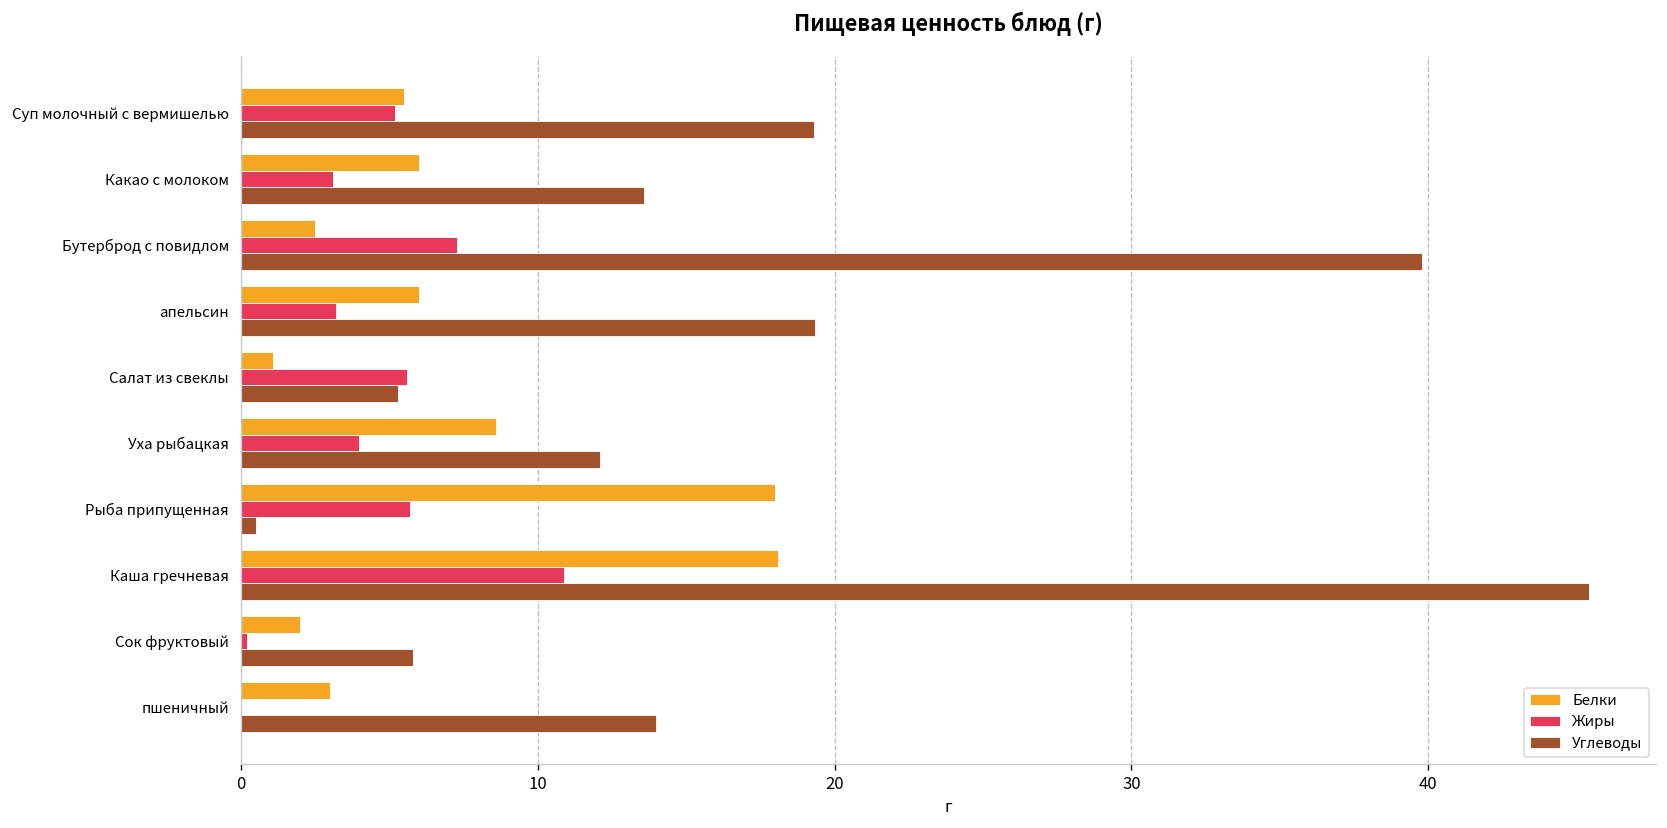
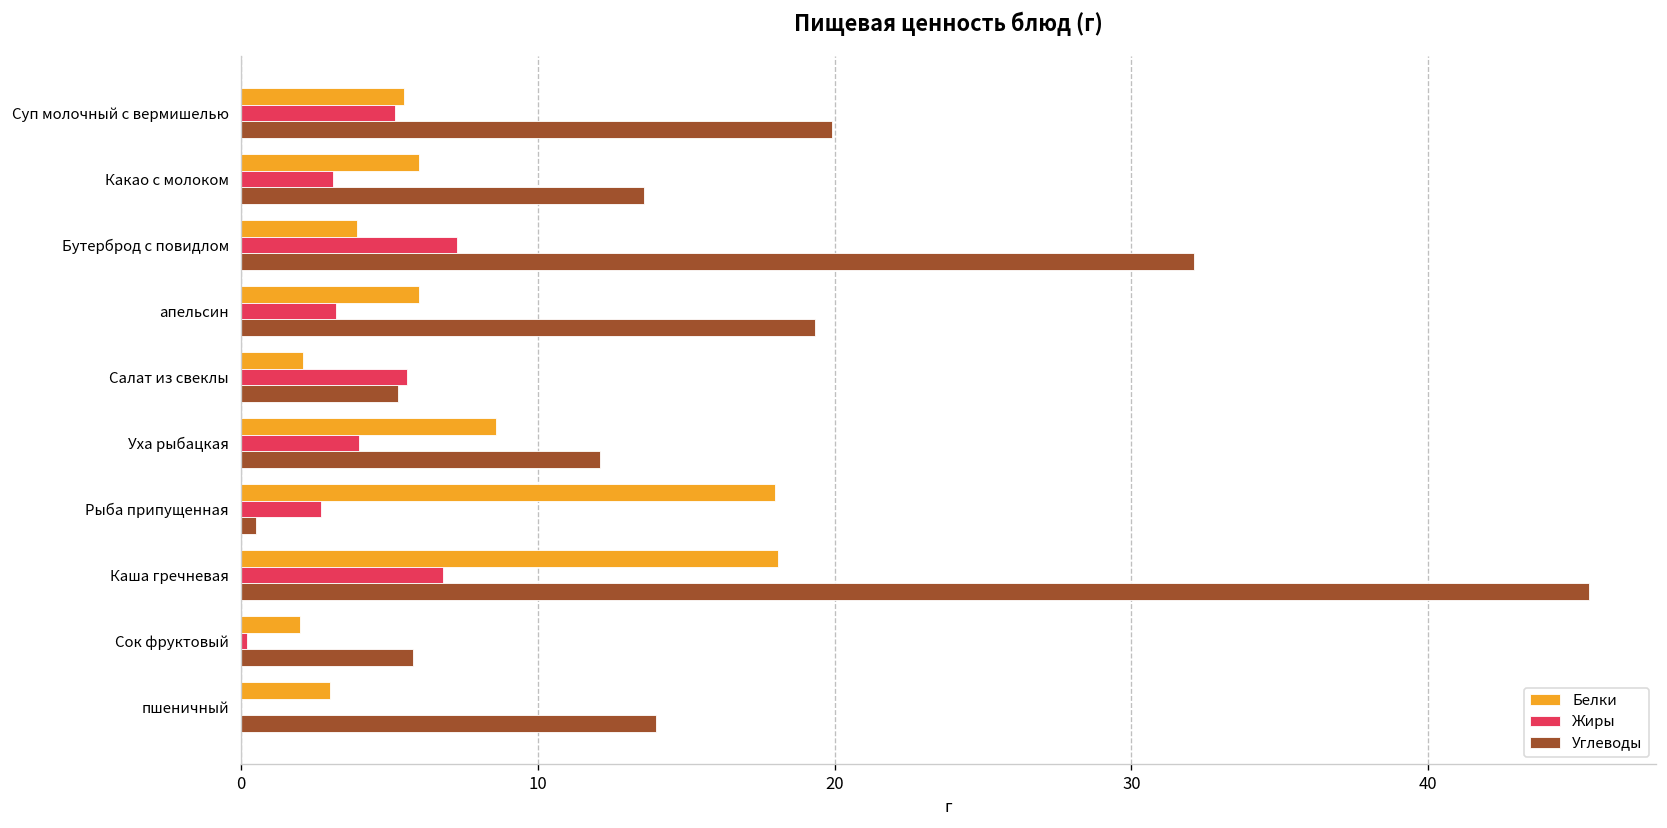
  {
    "Белки": {
      "Суп молочный с вермишелью": 5.5,
      "Какао с молоком": 6.0,
-     "Бутерброд с повидлом": 2.5,
+     "Бутерброд с повидлом": 3.9,
      "апельсин": 6.0,
-     "Салат из свеклы": 1.1,
+     "Салат из свеклы": 2.1,
      "Уха рыбацкая": 8.6,
      "Рыба припущенная": 18.0,
      "Каша гречневая": 18.1,
      "Сок фруктовый": 2.0,
      "пшеничный": 3.0
    },
    "Жиры": {
      "Суп молочный с вермишелью": 5.2,
      "Какао с молоком": 3.1,
      "Бутерброд с повидлом": 7.3,
      "апельсин": 3.2,
      "Салат из свеклы": 5.6,
      "Уха рыбацкая": 4.0,
-     "Рыба припущенная": 5.7,
-     "Каша гречневая": 10.9,
+     "Рыба припущенная": 2.7,
+     "Каша гречневая": 6.8,
      "Сок фруктовый": 0.2,
      "пшеничный": 0.0
    },
    "Углеводы": {
-     "Суп молочный с вермишелью": 19.3,
+     "Суп молочный с вермишелью": 19.9,
      "Какао с молоком": 13.6,
-     "Бутерброд с повидлом": 39.8,
+     "Бутерброд с повидлом": 32.1,
      "апельсин": 19.4,
      "Салат из свеклы": 5.3,
      "Уха рыбацкая": 12.1,
      "Рыба припущенная": 0.5,
      "Каша гречневая": 45.4,
      "Сок фруктовый": 5.8,
      "пшеничный": 14.0
    }
  }
